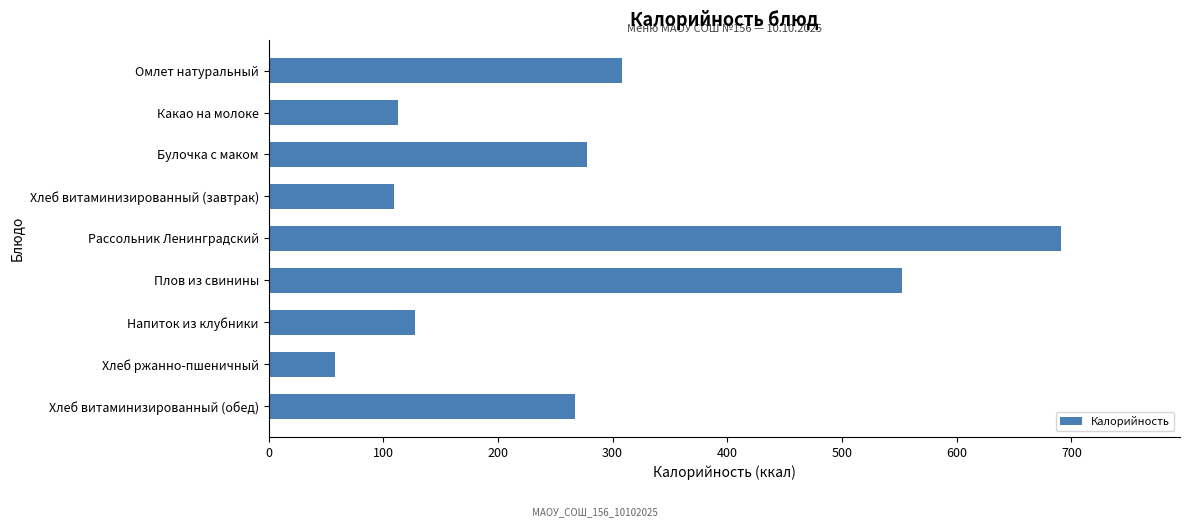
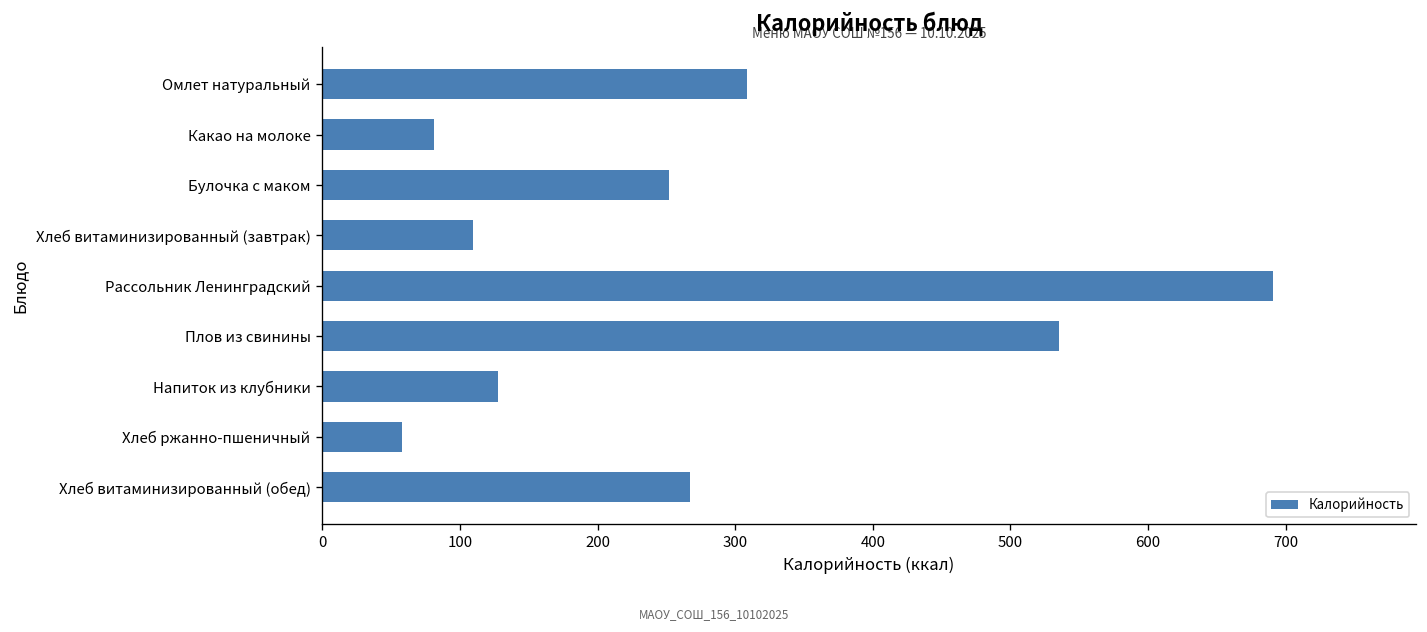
  {
    "Омлет натуральный": 309,
-   "Какао на молоке": 113,
-   "Булочка с маком": 278,
+   "Какао на молоке": 81,
+   "Булочка с маком": 252,
    "Хлеб витаминизированный (завтрак)": 109,
    "Рассольник Ленинградский": 691,
-   "Плов из свинины": 552,
+   "Плов из свинины": 535,
    "Напиток из клубники": 128,
    "Хлеб ржанно-пшеничный": 58,
    "Хлеб витаминизированный (обед)": 267
  }
